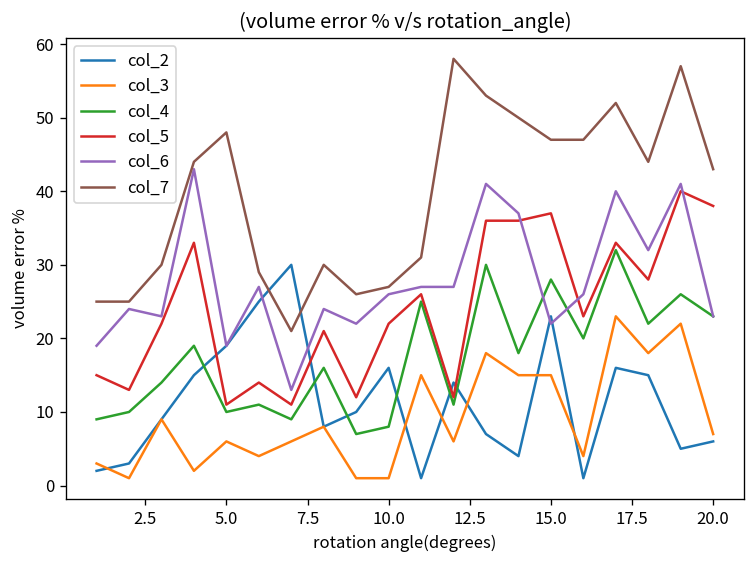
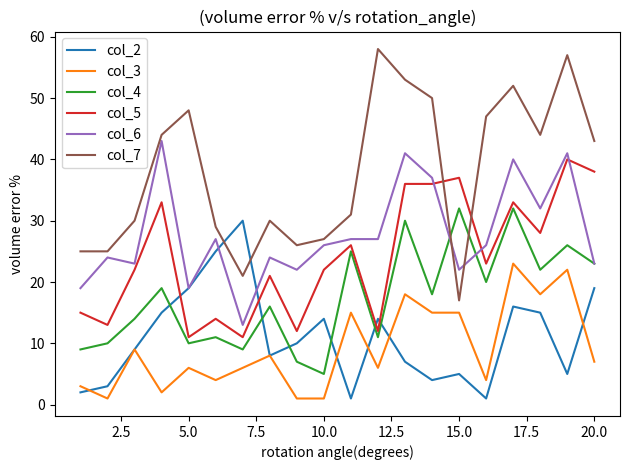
  {
    "col_2": {
-     "10.0": 16,
-     "15.0": 23,
-     "20.0": 6
+     "10.0": 14,
+     "15.0": 5,
+     "20.0": 19
    },
    "col_3": {
      "5.0": 6,
      "10.0": 1,
      "15.0": 15,
      "20.0": 7
    },
    "col_4": {
      "5.0": 10,
-     "10.0": 8,
-     "15.0": 28
+     "10.0": 5,
+     "15.0": 32
    },
    "col_5": {
      "5.0": 11,
      "10.0": 22,
      "15.0": 37,
      "20.0": 38
    },
    "col_6": {
      "10.0": 26,
      "15.0": 22
    },
    "col_7": {
      "5.0": 48,
      "10.0": 27,
-     "15.0": 47,
+     "15.0": 17,
      "20.0": 43
    }
  }
